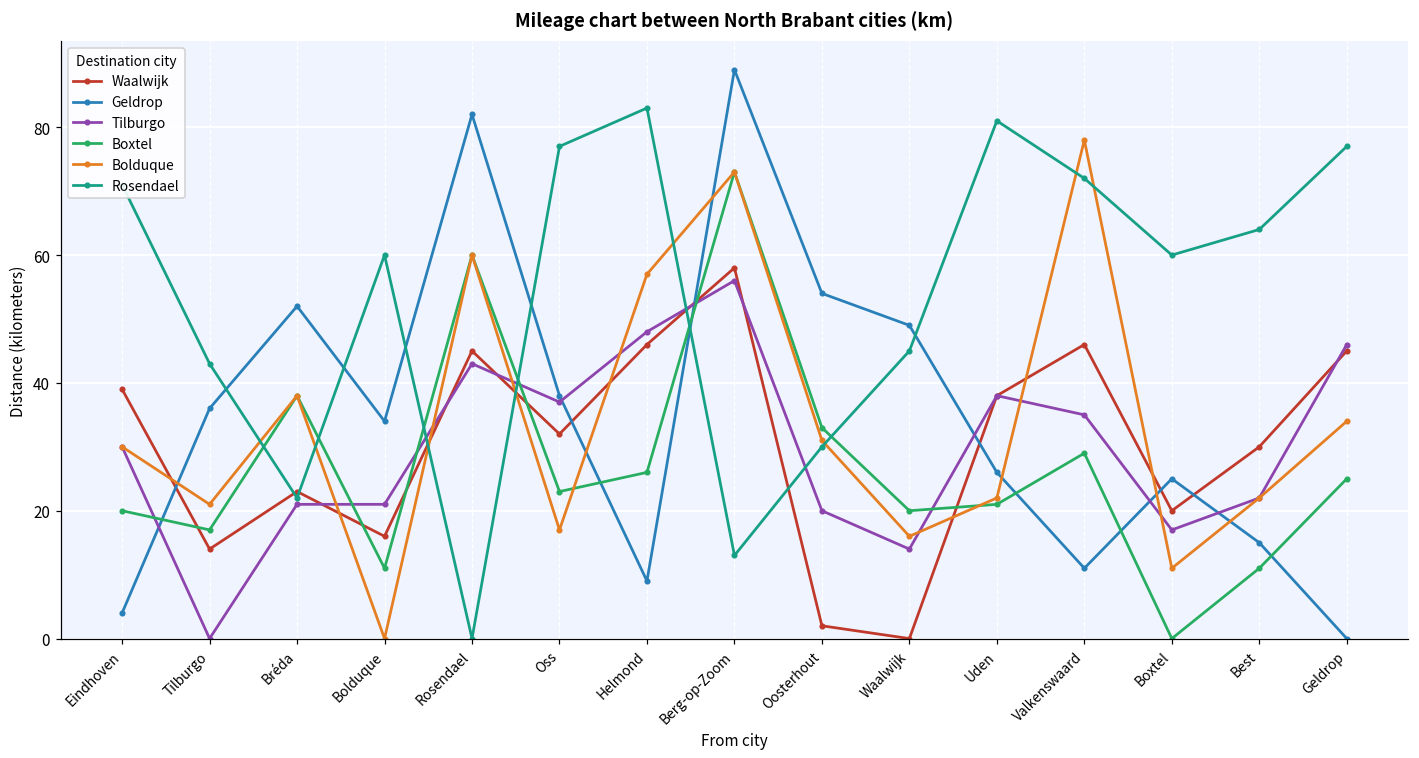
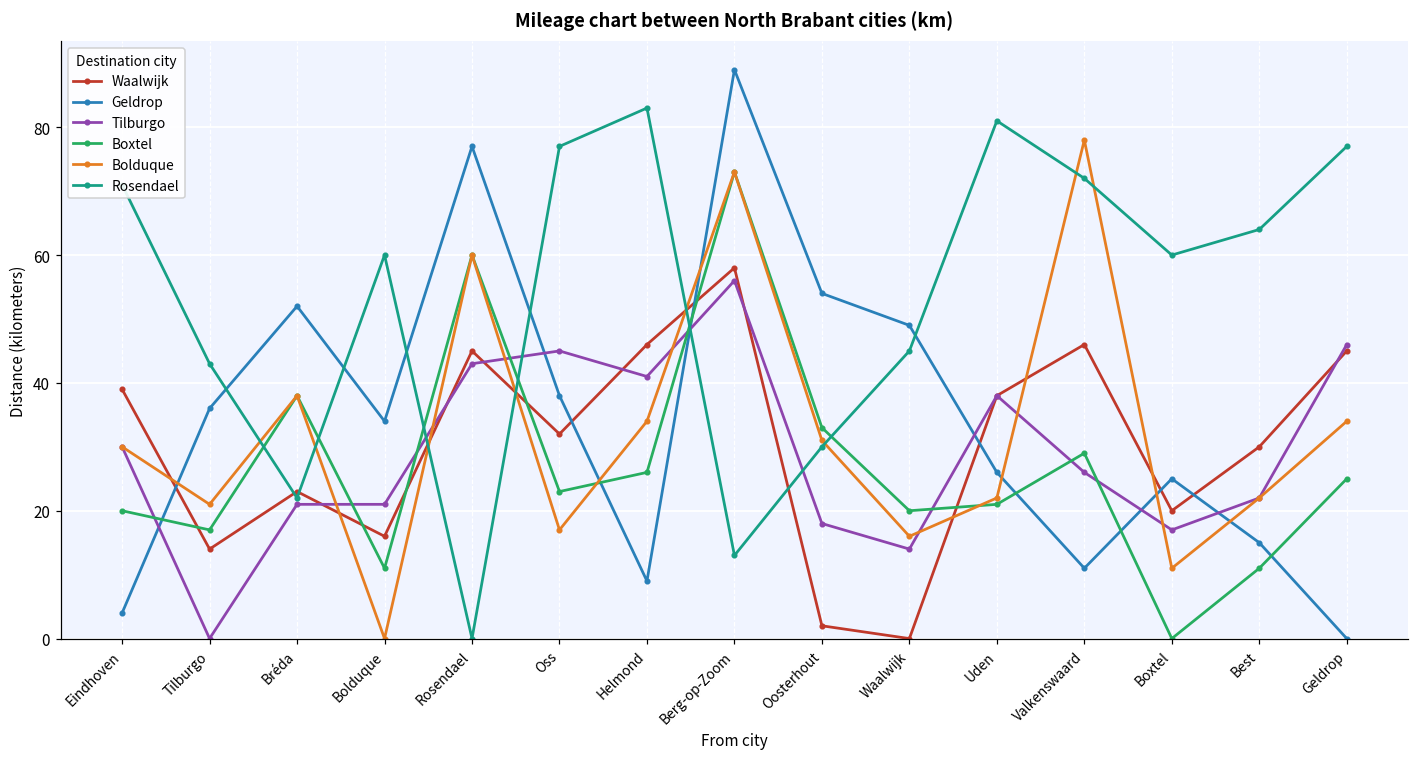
  {
    "Waalwijk": {
      "Eindhoven": 39,
      "Tilburgo": 14,
      "Bréda": 23,
      "Bolduque": 16,
      "Rosendael": 45,
      "Oss": 32,
      "Helmond": 46,
      "Berg-op-Zoom": 58,
      "Oosterhout": 2,
      "Waalwijk": 0,
      "Valkenswaard": 46,
      "Boxtel": 20,
      "Best": 30,
      "Geldrop": 45
    },
    "Geldrop": {
      "Eindhoven": 4,
      "Tilburgo": 36,
      "Bréda": 52,
      "Bolduque": 34,
-     "Rosendael": 82,
+     "Rosendael": 77,
      "Oss": 38,
      "Helmond": 9,
      "Berg-op-Zoom": 89,
      "Oosterhout": 54,
      "Waalwijk": 49,
      "Uden": 26,
      "Valkenswaard": 11,
      "Boxtel": 25,
      "Best": 15,
      "Geldrop": 0
    },
    "Tilburgo": {
      "Tilburgo": 0,
      "Bréda": 21,
      "Bolduque": 21,
      "Rosendael": 43,
-     "Oss": 37,
-     "Helmond": 48,
+     "Oss": 45,
+     "Helmond": 41,
      "Berg-op-Zoom": 56,
-     "Oosterhout": 20,
+     "Oosterhout": 18,
      "Waalwijk": 14,
-     "Valkenswaard": 35,
+     "Valkenswaard": 26,
      "Boxtel": 17,
      "Geldrop": 46
    },
    "Bolduque": {
      "Tilburgo": 21,
      "Bolduque": 0,
      "Oss": 17,
-     "Helmond": 57,
+     "Helmond": 34,
      "Oosterhout": 31,
      "Waalwijk": 16,
      "Uden": 22,
      "Valkenswaard": 78,
      "Boxtel": 11,
      "Geldrop": 34
    }
  }
